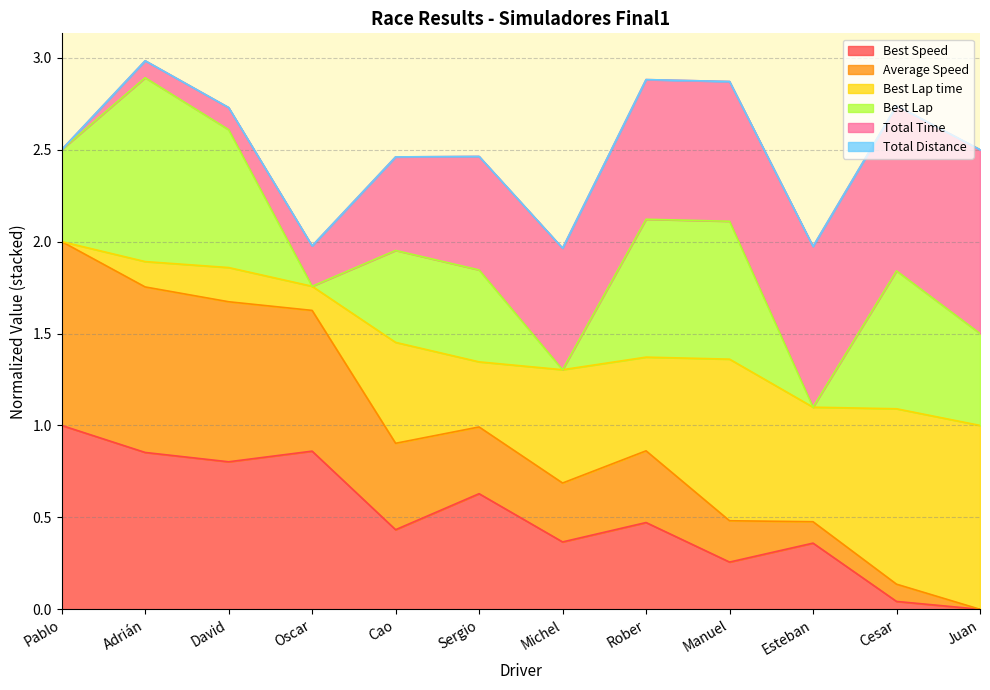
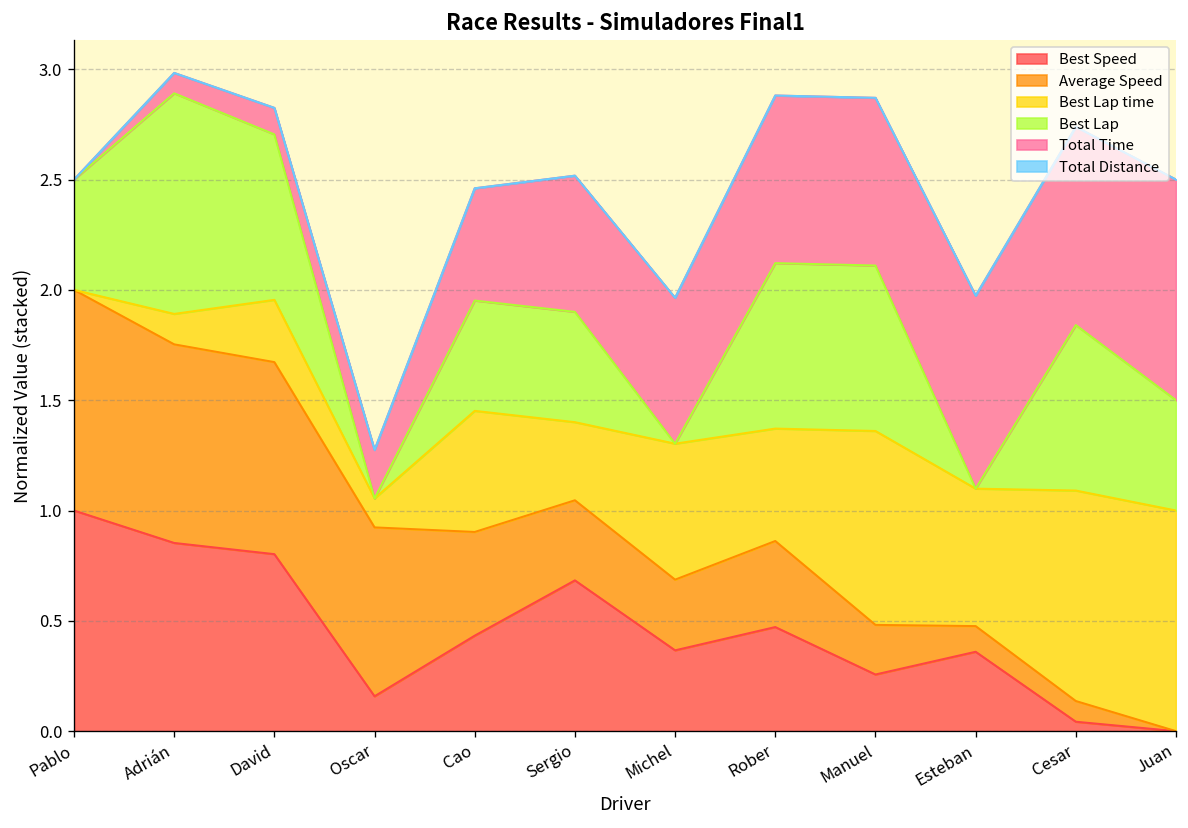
  {
    "Best Speed": {
      "Pablo": 1.00,
      "Adrián": 0.85,
      "David": 0.80,
-     "Oscar": 0.86,
+     "Oscar": 0.16,
      "Cao": 0.43,
-     "Sergio": 0.63,
+     "Sergio": 0.68,
      "Michel": 0.37,
      "Rober": 0.47,
      "Manuel": 0.26,
      "Esteban": 0.36,
      "Cesar": 0.04
    },
    "Average Speed": {
      "Adrián": 0.90,
      "David": 0.87,
      "Oscar": 0.77,
      "Cao": 0.47,
      "Sergio": 0.36,
      "Michel": 0.32,
      "Rober": 0.39,
      "Manuel": 0.22,
      "Esteban": 0.12,
      "Cesar": 0.09
    },
    "Best Lap time": {
      "Adrián": 0.14,
-     "David": 0.19,
+     "David": 0.28,
      "Cao": 0.55,
      "Sergio": 0.35,
      "Rober": 0.51,
      "Manuel": 0.88,
      "Cesar": 0.95,
      "Juan": 1.00
    },
    "Best Lap": {
      "Adrián": 1.00,
      "David": 0.75,
      "Cao": 0.50,
      "Sergio": 0.50,
      "Rober": 0.75,
      "Manuel": 0.75,
      "Cesar": 0.75,
      "Juan": 0.50
    }
  }
